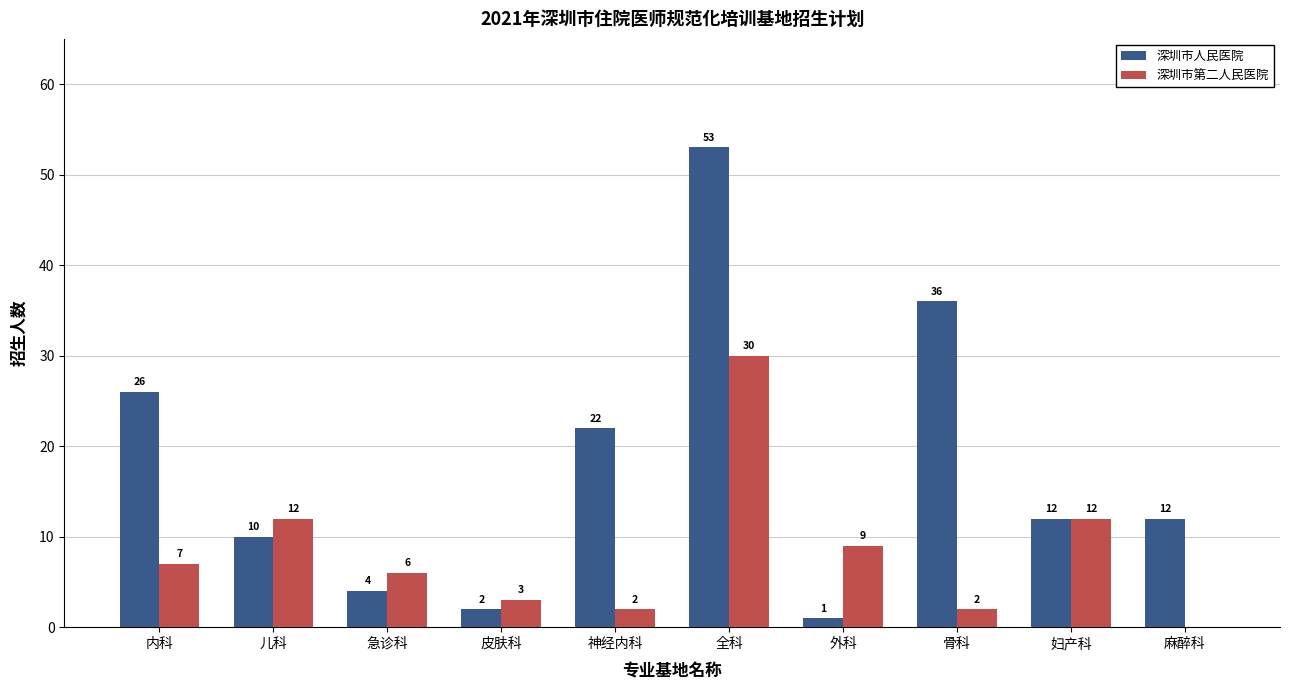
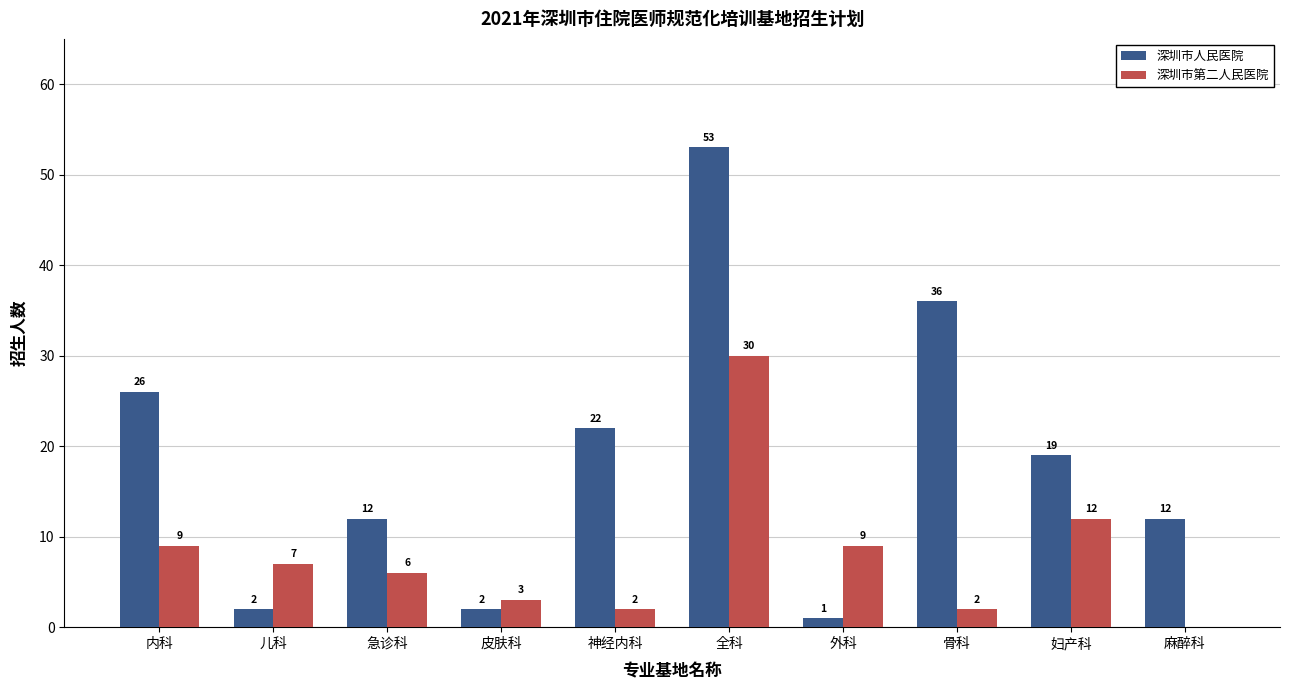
  {
    "深圳市人民医院": {
      "内科": 26,
-     "儿科": 10,
-     "急诊科": 4,
+     "儿科": 2,
+     "急诊科": 12,
      "皮肤科": 2,
      "神经内科": 22,
      "全科": 53,
      "外科": 1,
      "骨科": 36,
-     "妇产科": 12,
+     "妇产科": 19,
      "麻醉科": 12
    },
    "深圳市第二人民医院": {
-     "内科": 7,
-     "儿科": 12,
+     "内科": 9,
+     "儿科": 7,
      "急诊科": 6,
      "皮肤科": 3,
      "神经内科": 2,
      "全科": 30,
      "外科": 9,
      "骨科": 2,
      "妇产科": 12
    }
  }
